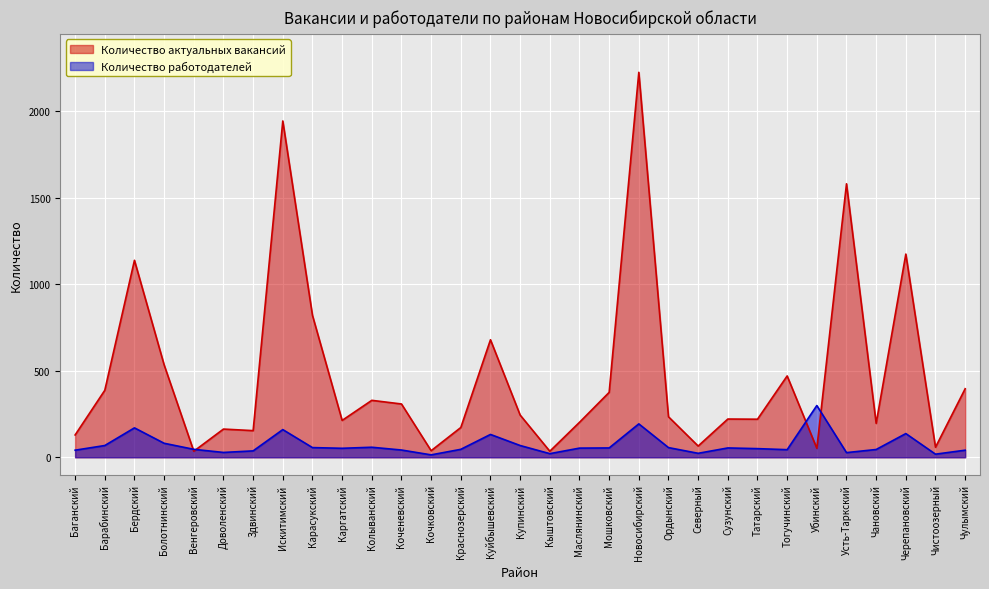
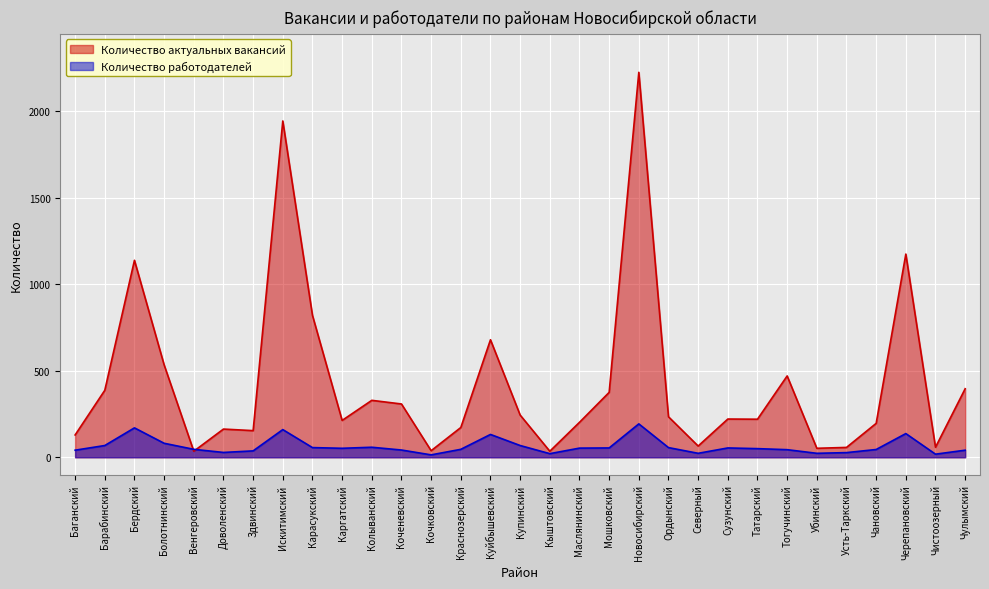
  {
    "Количество актуальных вакансий": {
      "Баганский": 130,
      "Барабинский": 390,
      "Бердский": 1140,
      "Болотнинский": 530,
      "Доволенский": 160,
      "Здвинский": 150,
      "Искитимский": 1940,
      "Карасукский": 820,
      "Каргатский": 210,
      "Колыванский": 330,
      "Коченевский": 310,
      "Кочковский": 40,
      "Краснозерский": 170,
      "Куйбышевский": 680,
      "Купинский": 240,
      "Маслянинский": 200,
      "Мошковский": 380,
      "Новосибирский": 2220,
      "Ордынский": 230,
      "Северный": 70,
      "Сузунский": 220,
      "Татарский": 220,
      "Тогучинский": 470,
      "Убинский": 50,
-     "Усть-Таркский": 1580,
+     "Усть-Таркский": 60,
      "Чановский": 200,
      "Черепановский": 1170,
      "Чистоозерный": 60,
      "Чулымский": 400
    },
    "Количество работодателей": {
      "Баганский": 40,
      "Барабинский": 70,
      "Бердский": 170,
      "Болотнинский": 80,
      "Доволенский": 30,
      "Здвинский": 40,
      "Искитимский": 160,
      "Карасукский": 60,
      "Каргатский": 50,
      "Колыванский": 60,
      "Коченевский": 40,
      "Кочковский": 10,
      "Краснозерский": 50,
      "Куйбышевский": 130,
      "Купинский": 70,
      "Маслянинский": 50,
      "Мошковский": 50,
      "Новосибирский": 190,
      "Ордынский": 60,
      "Северный": 20,
      "Сузунский": 50,
      "Татарский": 50,
      "Тогучинский": 40,
-     "Убинский": 300,
+     "Убинский": 20,
      "Усть-Таркский": 30,
      "Чановский": 50,
      "Черепановский": 140,
      "Чистоозерный": 20,
      "Чулымский": 40
    }
  }
